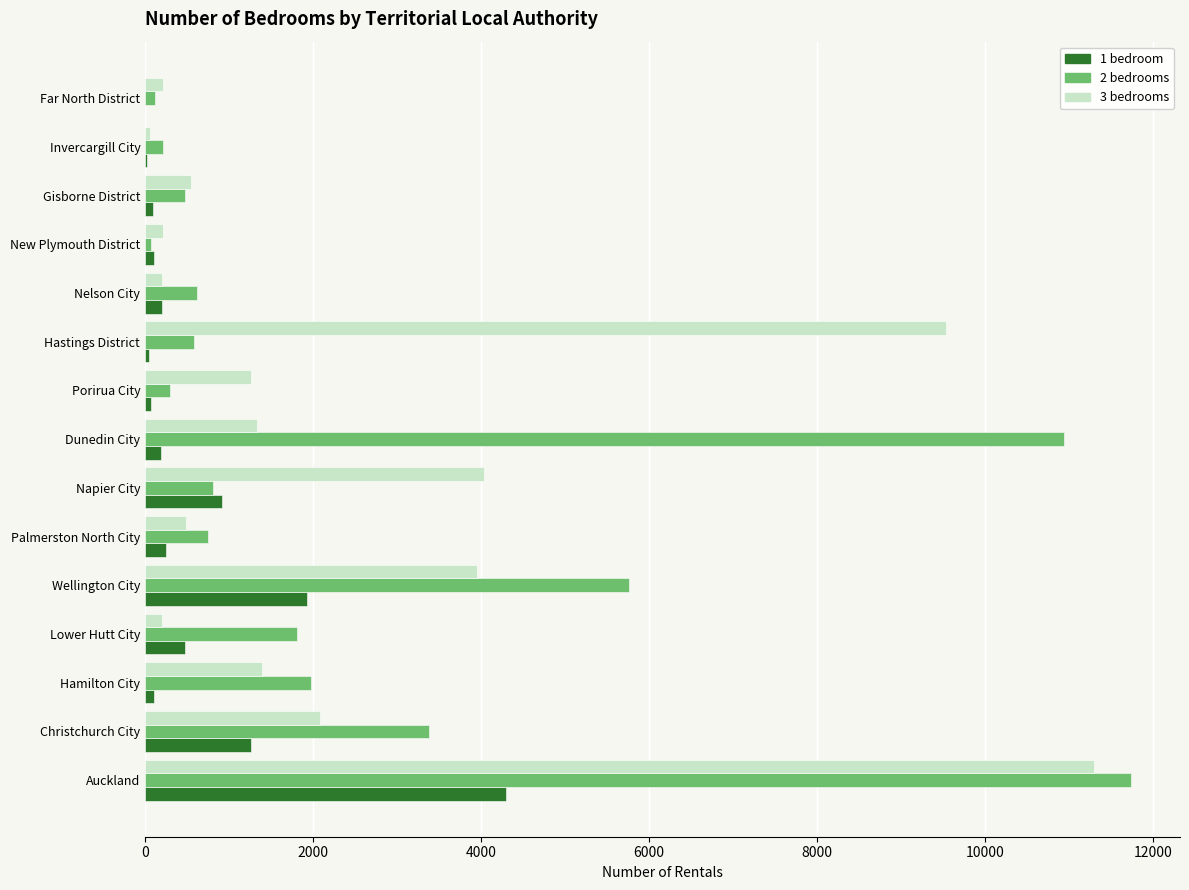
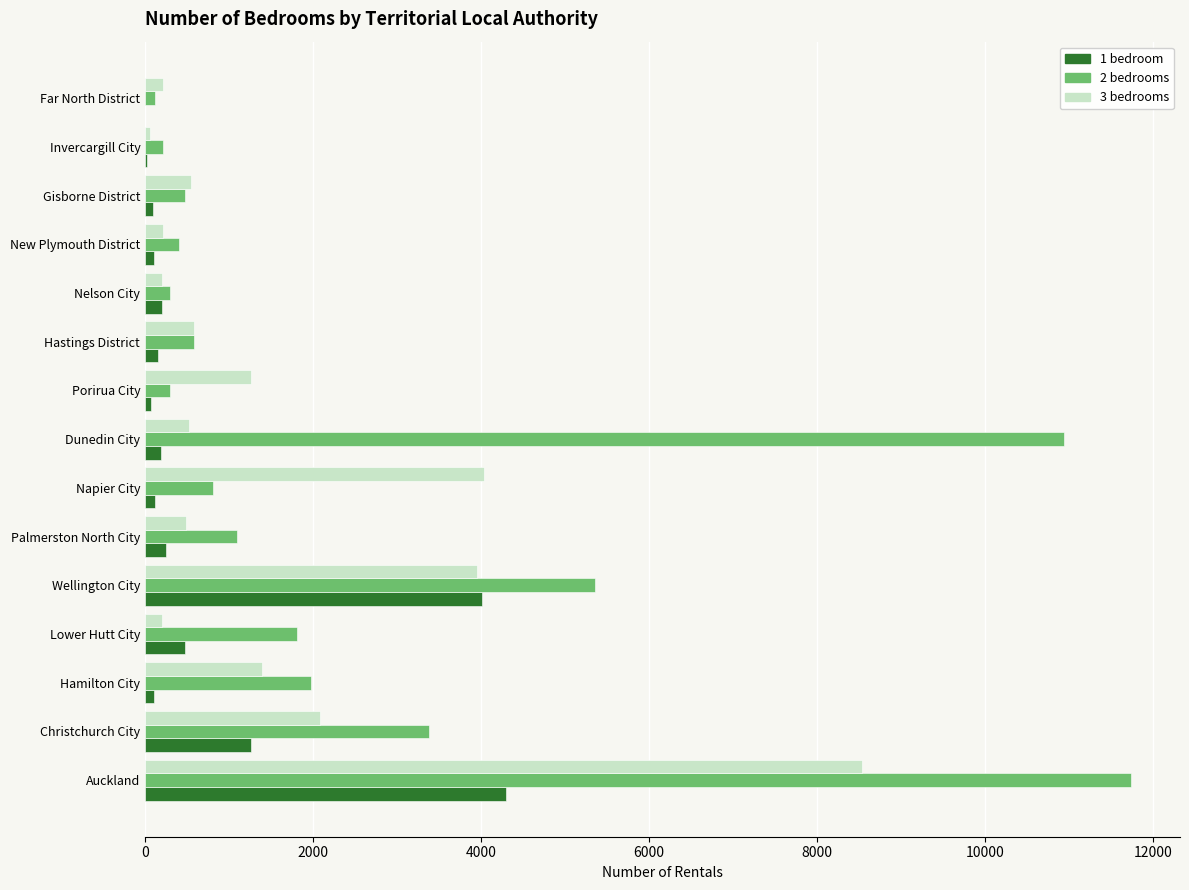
  {
    "1 bedroom": {
      "Gisborne District": 100,
      "New Plymouth District": 100,
      "Nelson City": 200,
-     "Hastings District": 0,
+     "Hastings District": 100,
      "Porirua City": 100,
      "Dunedin City": 200,
-     "Napier City": 900,
+     "Napier City": 100,
      "Palmerston North City": 200,
-     "Wellington City": 1900,
+     "Wellington City": 4000,
      "Lower Hutt City": 500,
      "Hamilton City": 100,
      "Christchurch City": 1300,
      "Auckland": 4300
    },
    "2 bedrooms": {
      "Far North District": 100,
      "Invercargill City": 200,
      "Gisborne District": 500,
-     "New Plymouth District": 100,
-     "Nelson City": 600,
+     "New Plymouth District": 400,
+     "Nelson City": 300,
      "Hastings District": 600,
      "Porirua City": 300,
      "Dunedin City": 10900,
      "Napier City": 800,
-     "Palmerston North City": 700,
-     "Wellington City": 5800,
+     "Palmerston North City": 1100,
+     "Wellington City": 5400,
      "Lower Hutt City": 1800,
      "Hamilton City": 2000,
      "Christchurch City": 3400,
      "Auckland": 11700
    },
    "3 bedrooms": {
      "Far North District": 200,
      "Invercargill City": 100,
      "Gisborne District": 600,
      "New Plymouth District": 200,
      "Nelson City": 200,
-     "Hastings District": 9500,
+     "Hastings District": 600,
      "Porirua City": 1300,
-     "Dunedin City": 1300,
+     "Dunedin City": 500,
      "Napier City": 4000,
      "Palmerston North City": 500,
      "Wellington City": 4000,
      "Lower Hutt City": 200,
      "Hamilton City": 1400,
      "Christchurch City": 2100,
-     "Auckland": 11300
+     "Auckland": 8500
    }
  }
